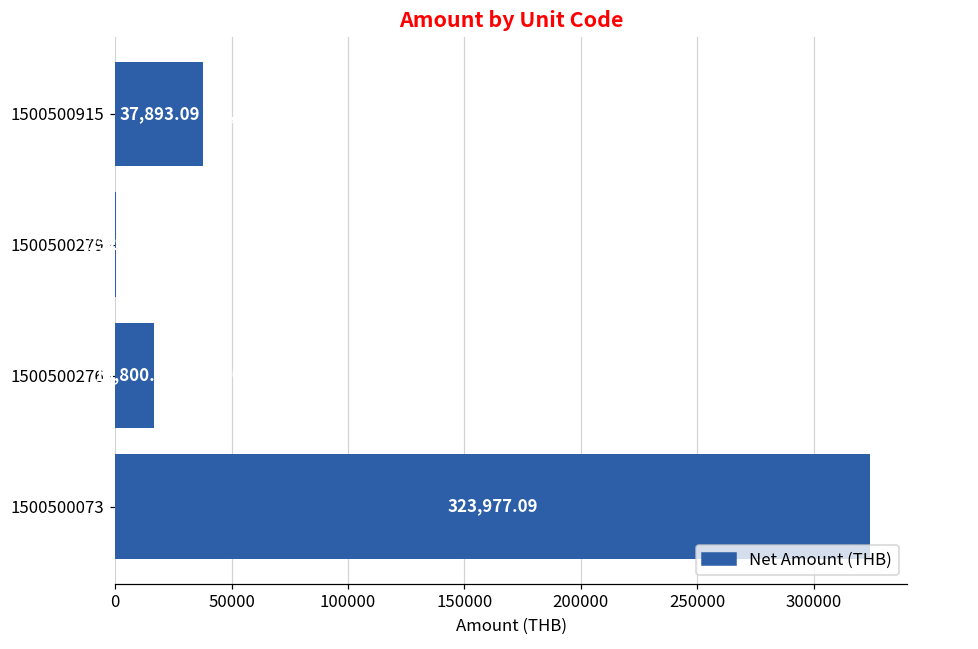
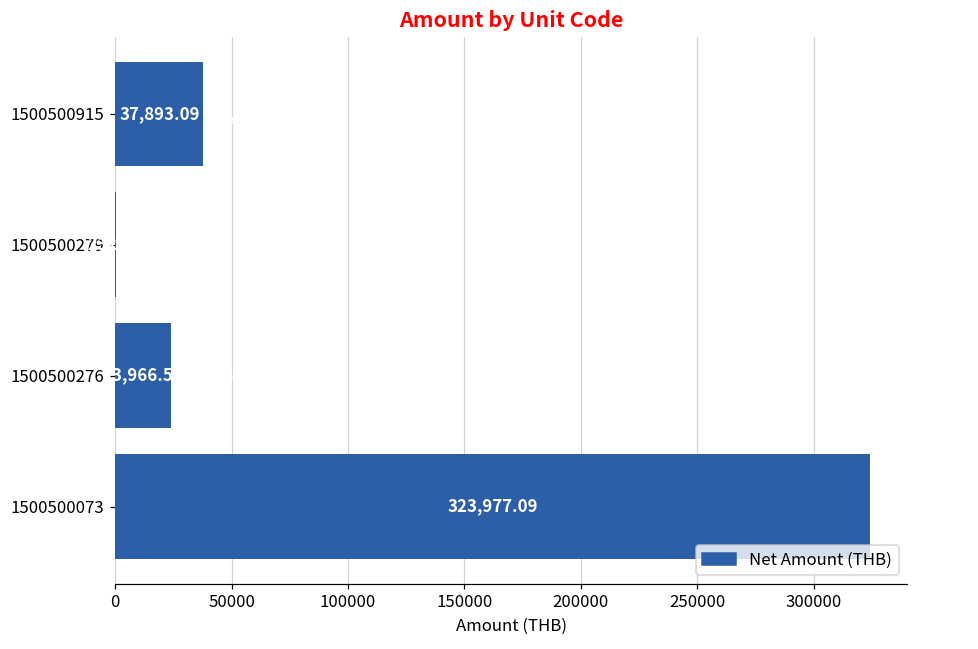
  {
-   "1500500276": 17000
+   "1500500276": 24000
  }
